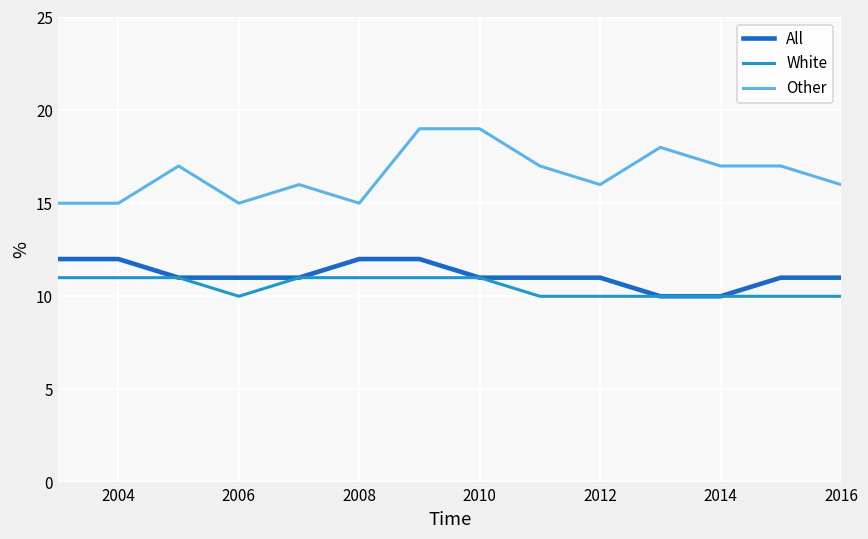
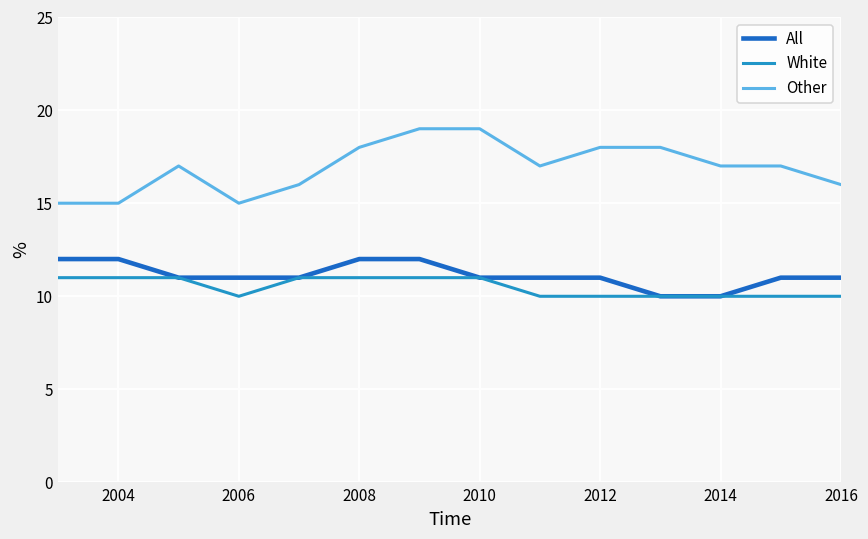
  {
    "Other": {
      "2004": 15,
      "2006": 15,
-     "2008": 15,
+     "2008": 18,
      "2010": 19,
-     "2012": 16,
+     "2012": 18,
      "2014": 17,
      "2016": 16
    }
  }
